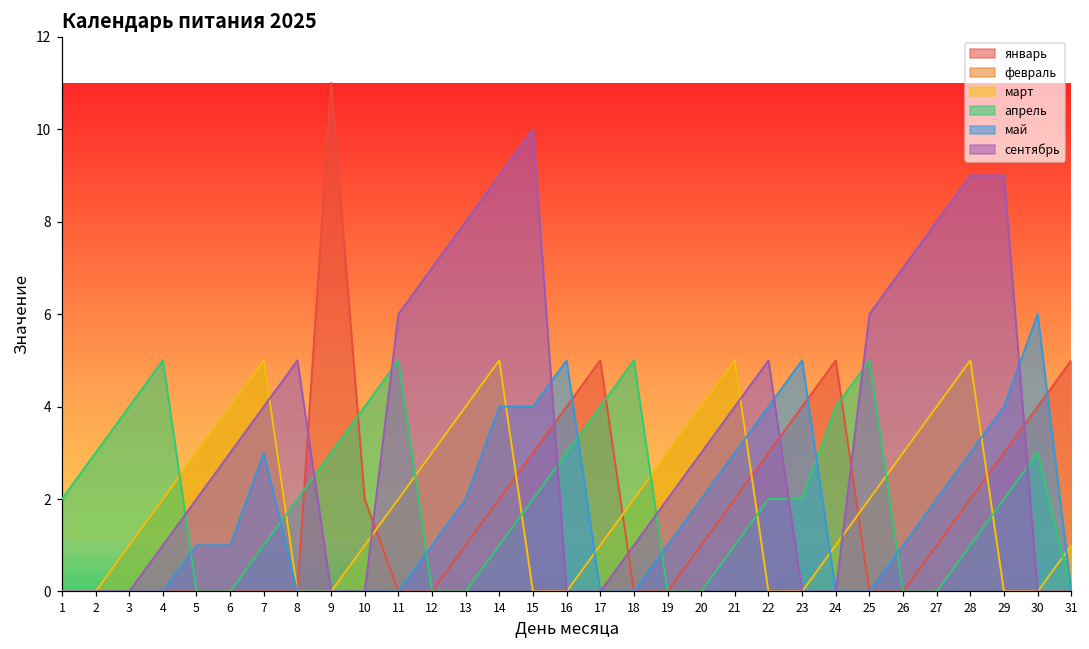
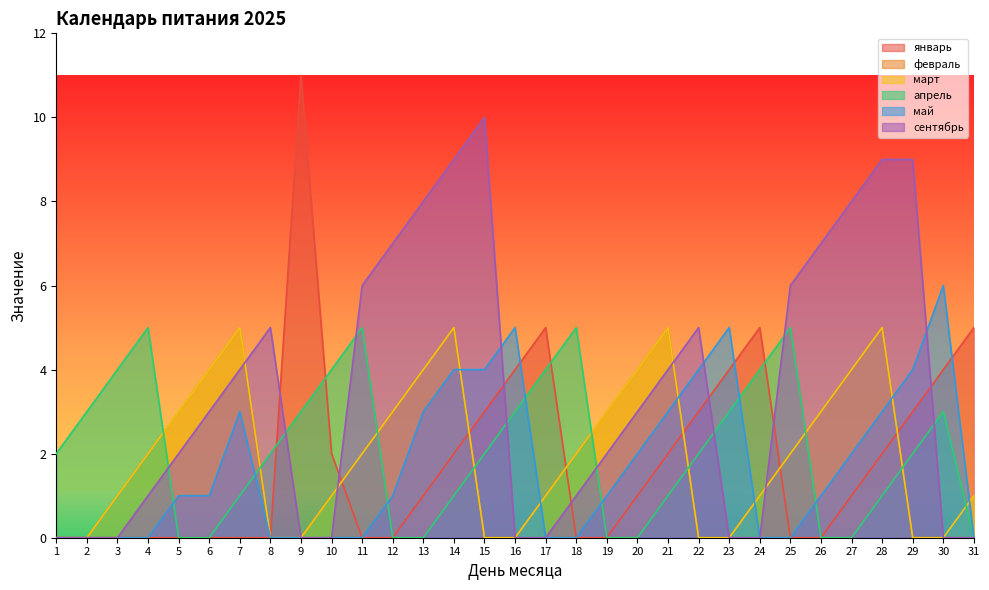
  {
    "март": {
      "31": 1
    },
    "апрель": {
      "1": 2,
      "2": 3,
      "3": 4,
      "4": 5,
      "7": 1,
      "8": 2,
      "9": 3,
      "10": 4,
      "11": 5,
      "13": 0,
      "14": 1,
      "15": 2,
      "16": 3,
      "17": 4,
      "18": 5,
      "20": 0,
      "21": 1,
      "22": 2,
-     "23": 2,
+     "23": 3,
      "24": 4,
      "25": 5,
      "27": 0,
      "28": 1,
      "29": 2,
      "30": 3
    },
    "май": {
      "5": 1,
      "6": 1,
      "7": 3,
      "12": 1,
-     "13": 2,
+     "13": 3,
      "14": 4,
      "15": 4,
      "16": 5,
      "19": 1,
      "20": 2,
      "21": 3,
      "22": 4,
      "23": 5,
      "26": 1,
      "27": 2,
      "28": 3,
      "29": 4,
      "30": 6
    },
    "сентябрь": {
      "4": 1,
      "5": 2,
      "6": 3,
      "7": 4,
      "8": 5,
      "11": 6,
      "12": 7,
      "13": 8,
      "14": 9,
      "15": 10,
      "18": 1,
      "19": 2,
      "20": 3,
      "21": 4,
      "22": 5,
      "25": 6,
      "26": 7,
      "27": 8,
      "28": 9,
      "29": 9
    }
  }
